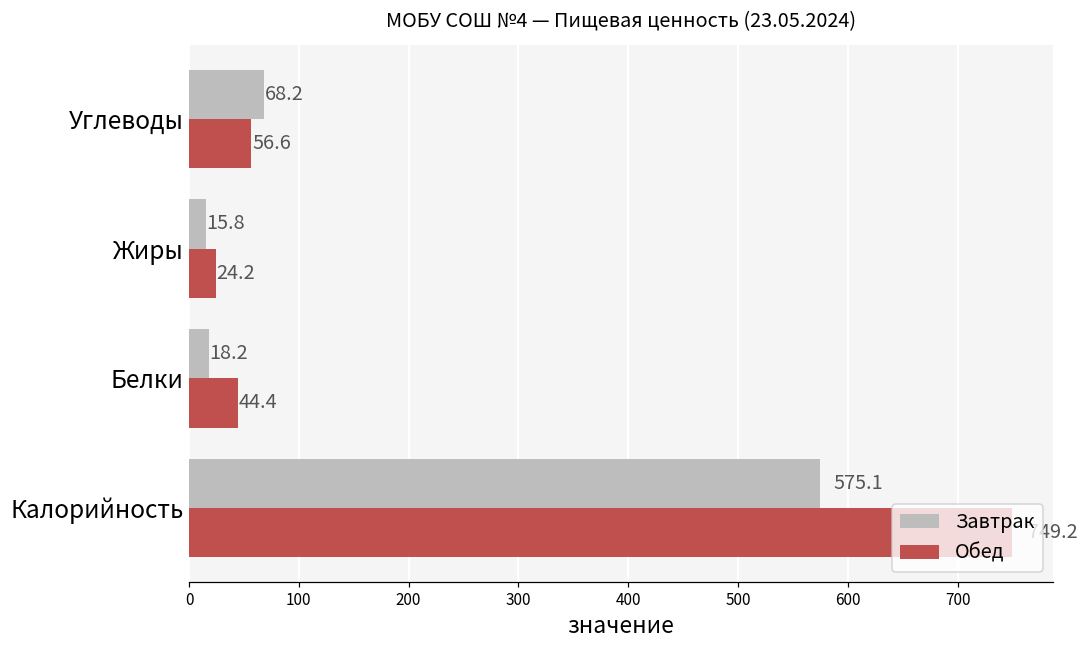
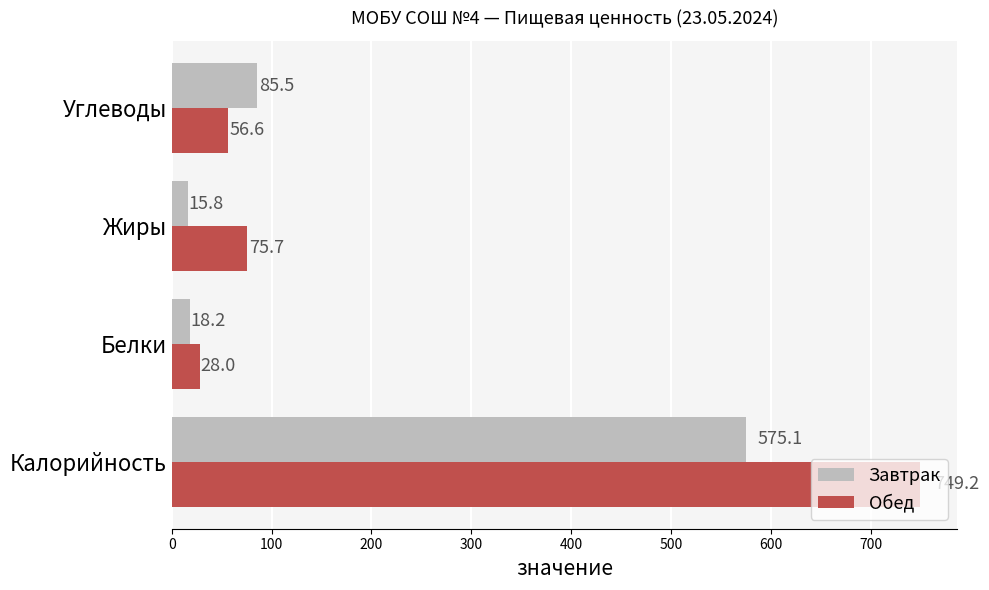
  {
    "Завтрак": {
-     "Углеводы": 68.2,
+     "Углеводы": 85.5,
      "Жиры": 15.8,
      "Белки": 18.2,
      "Калорийность": 575.1
    },
    "Обед": {
      "Углеводы": 56.6,
-     "Жиры": 24.2,
-     "Белки": 44.4
+     "Жиры": 75.7,
+     "Белки": 28.0
    }
  }
